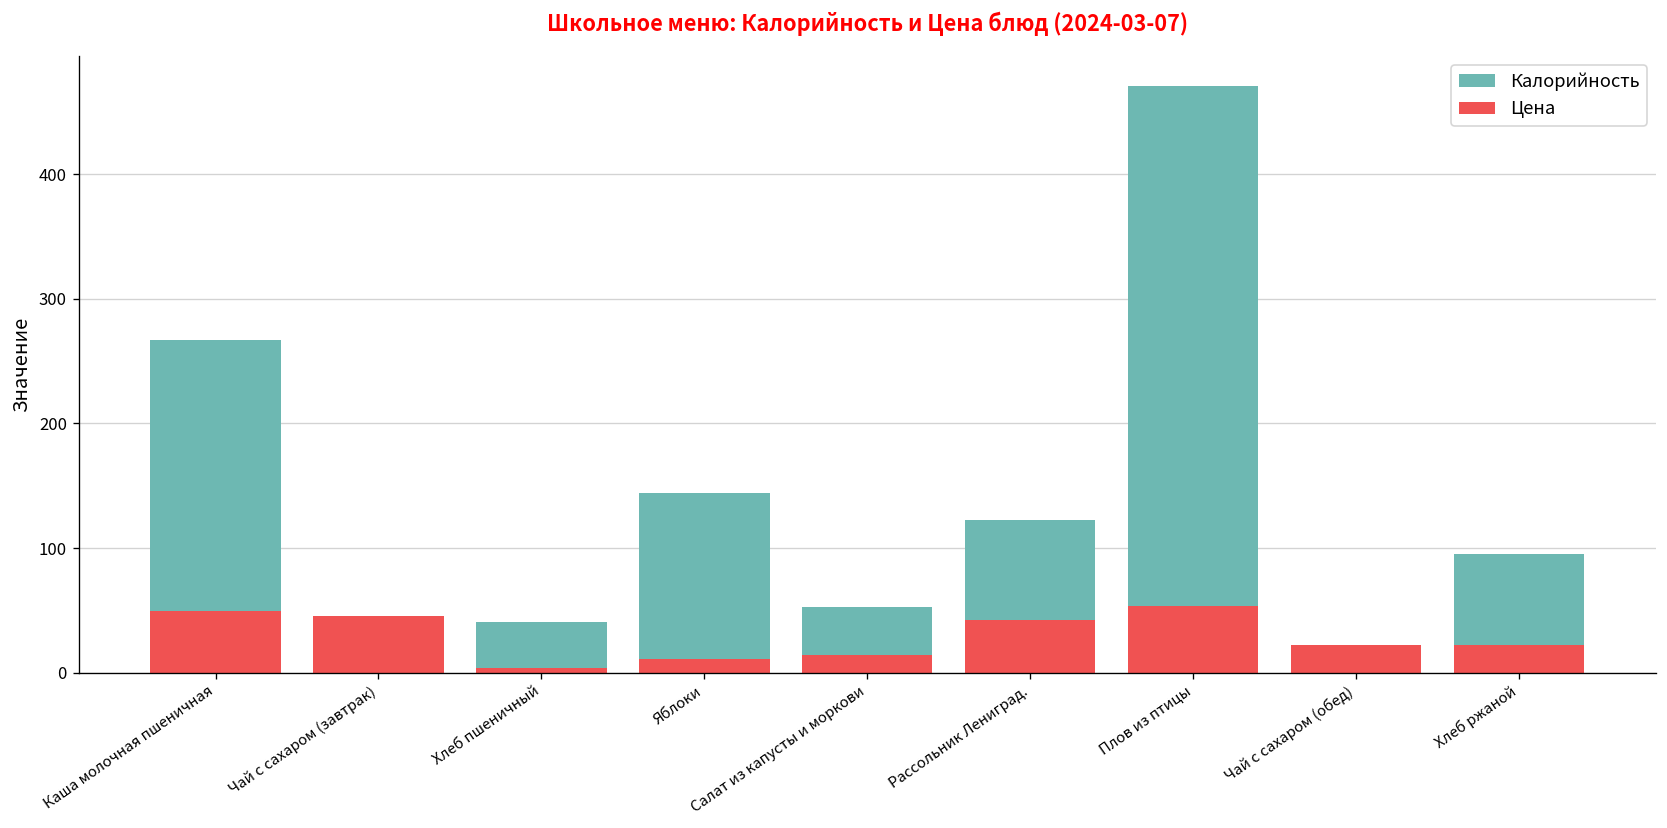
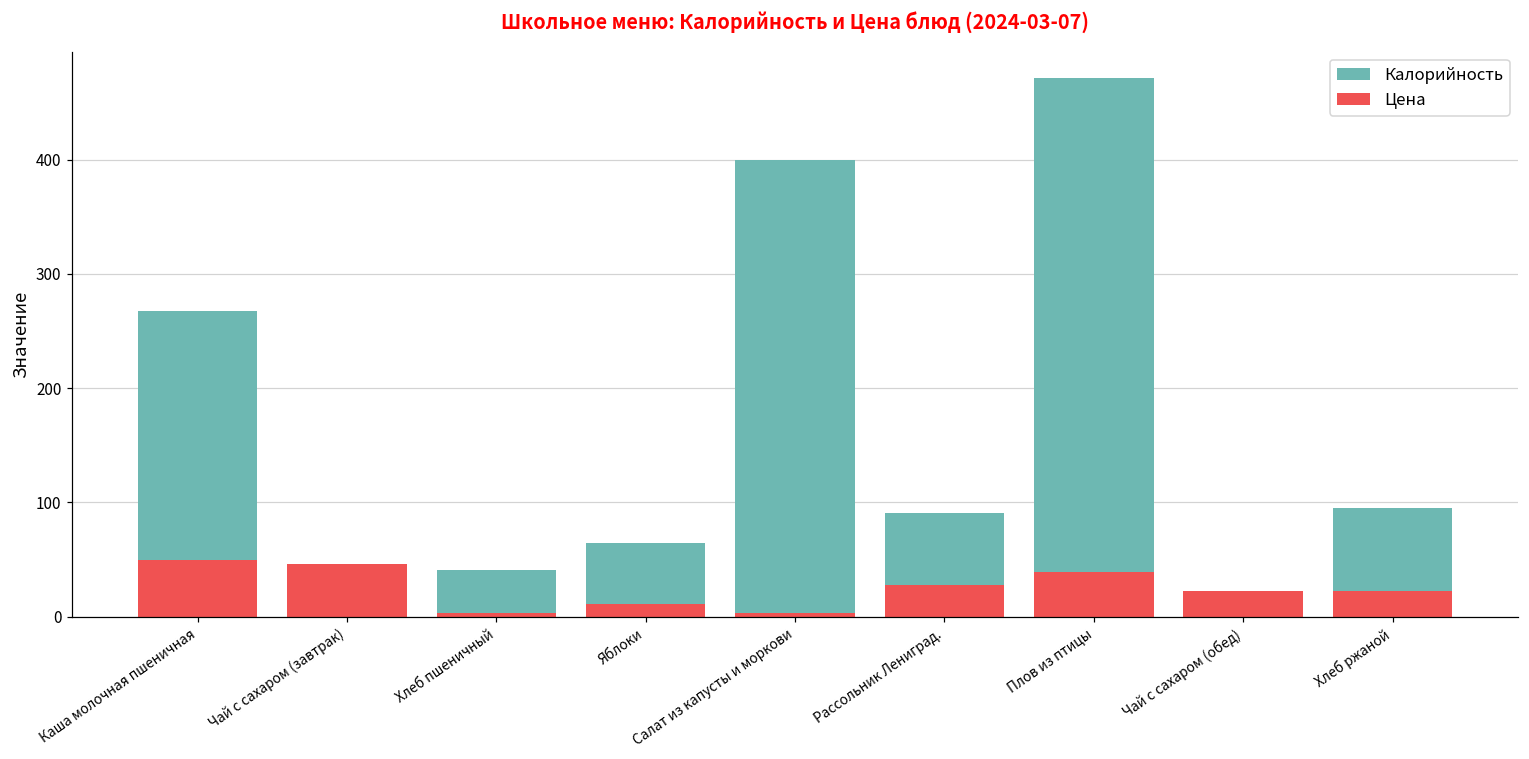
  {
    "Калорийность": {
      "Каша молочная пшеничная": 267,
      "Хлеб пшеничный": 41,
-     "Яблоки": 145,
-     "Салат из капусты и моркови": 52,
-     "Рассольник Лениград.": 122,
+     "Яблоки": 64,
+     "Салат из капусты и моркови": 400,
+     "Рассольник Лениград.": 90,
      "Плов из птицы": 471,
      "Хлеб ржаной": 95
    },
    "Цена": {
      "Чай с сахаром (завтрак)": 46,
-     "Салат из капусты и моркови": 14,
-     "Рассольник Лениград.": 42,
-     "Плов из птицы": 53,
+     "Салат из капусты и моркови": 3,
+     "Рассольник Лениград.": 28,
+     "Плов из птицы": 39,
      "Чай с сахаром (обед)": 22
    }
  }
